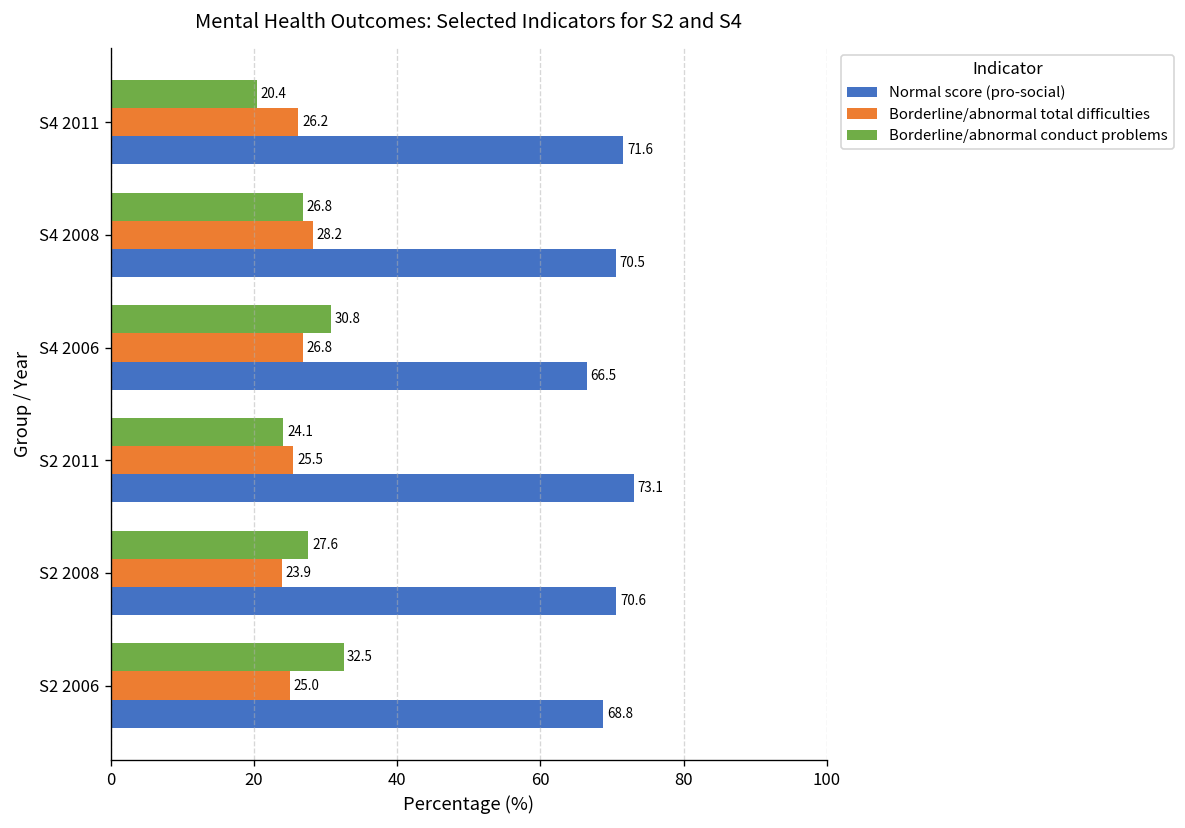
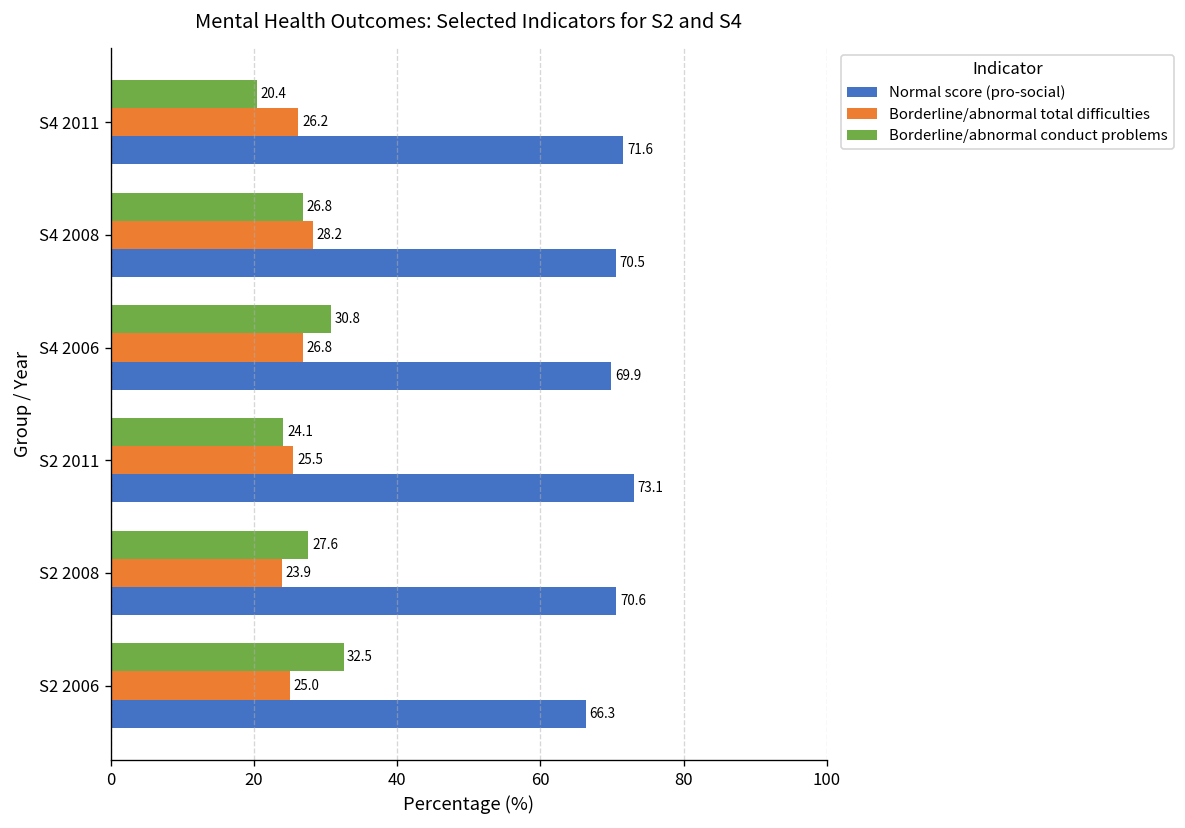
  {
    "Normal score (pro-social)": {
      "S4 2011": 71.6,
      "S4 2008": 70.5,
-     "S4 2006": 66.5,
+     "S4 2006": 69.9,
      "S2 2011": 73.1,
      "S2 2008": 70.6,
-     "S2 2006": 68.8
+     "S2 2006": 66.3
    },
    "Borderline/abnormal total difficulties": {
      "S4 2011": 26.2,
      "S4 2008": 28.2,
      "S4 2006": 26.8,
      "S2 2011": 25.5,
      "S2 2008": 23.9,
      "S2 2006": 25.0
    },
    "Borderline/abnormal conduct problems": {
      "S4 2011": 20.4,
      "S4 2008": 26.8,
      "S4 2006": 30.8,
      "S2 2011": 24.1,
      "S2 2008": 27.6,
      "S2 2006": 32.5
    }
  }
